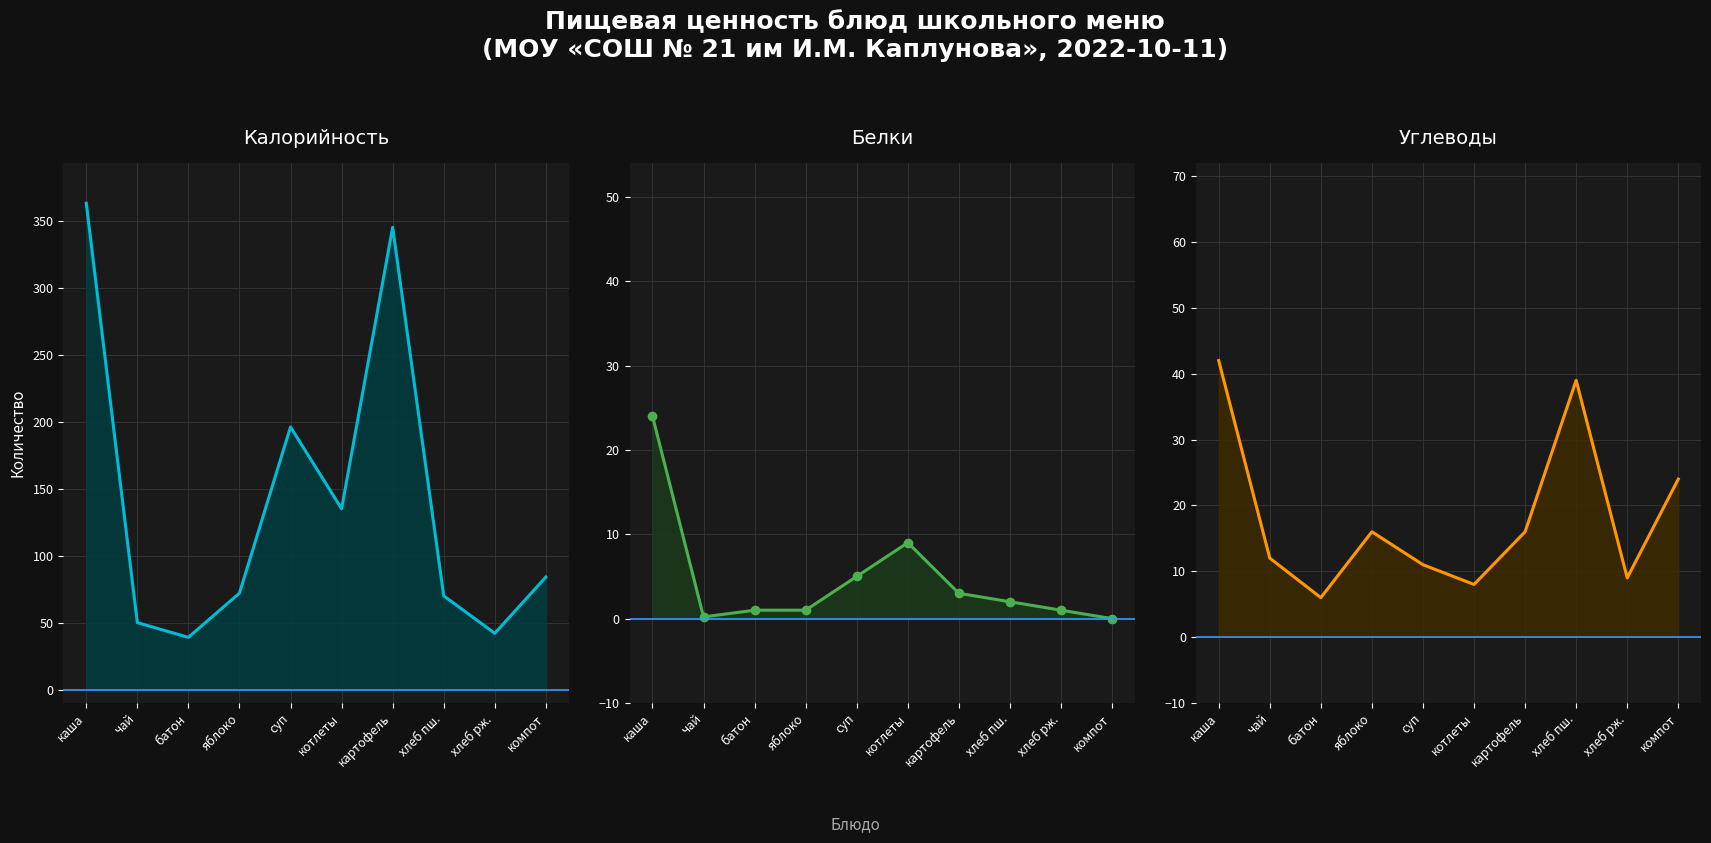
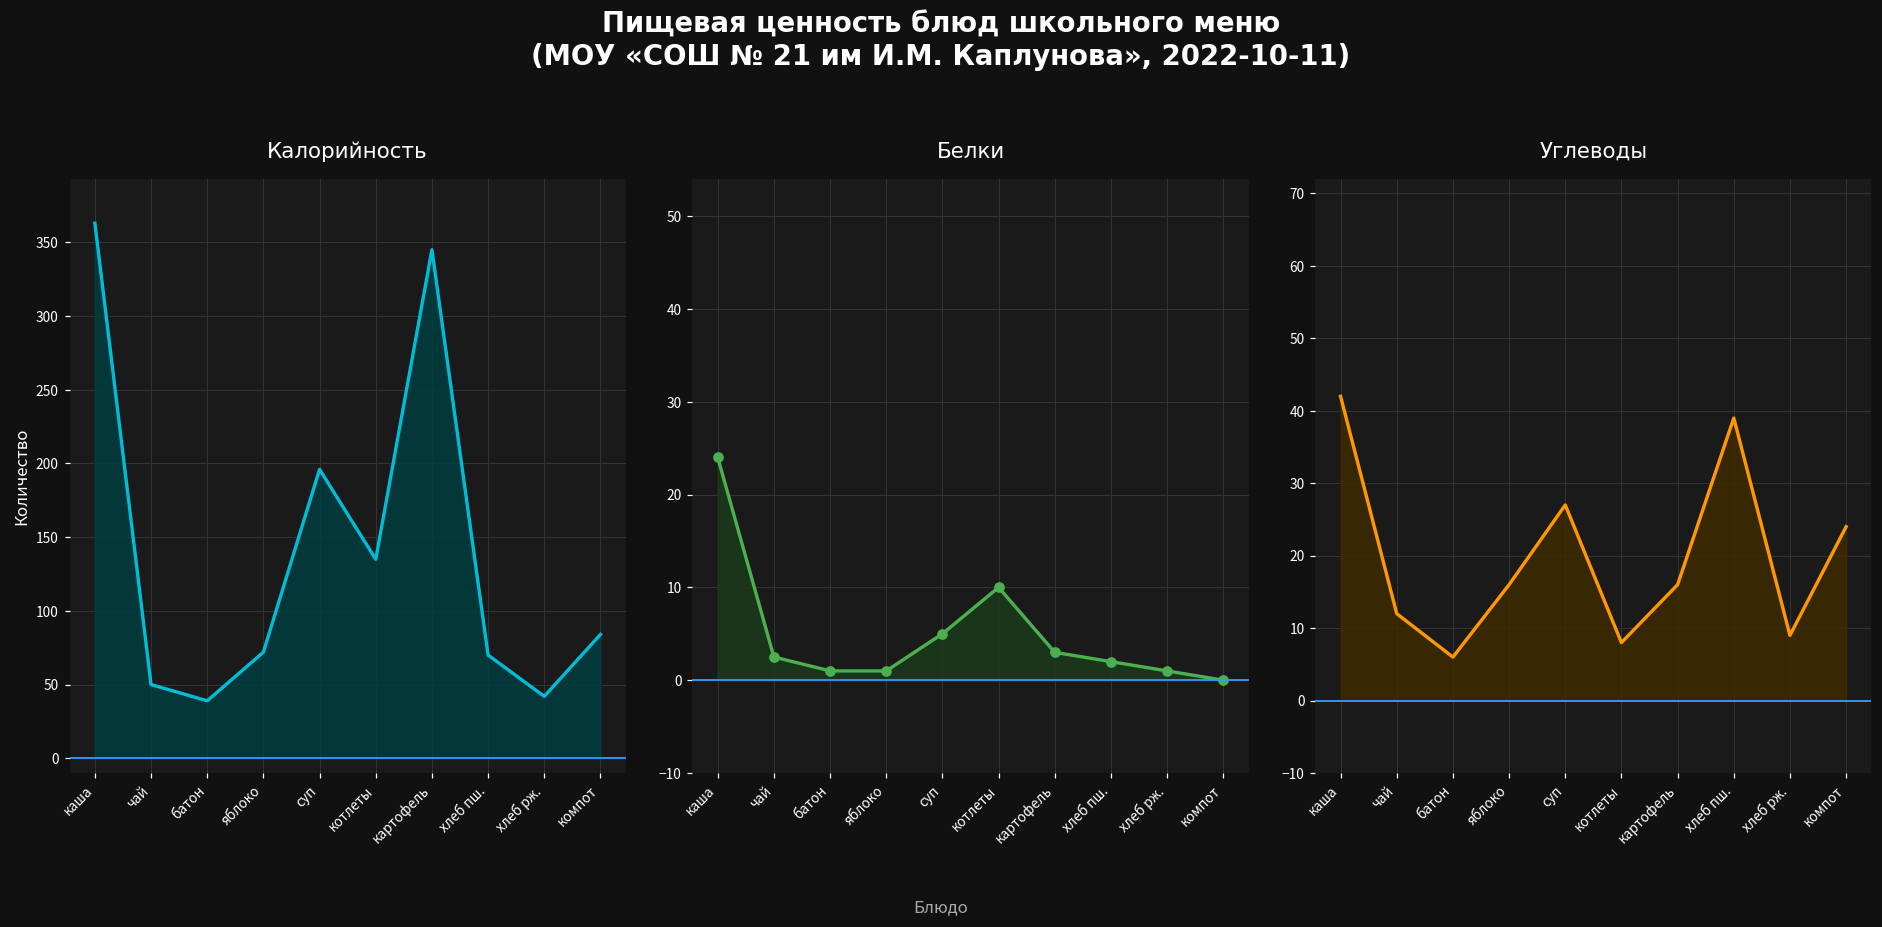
  {
    "Калорийность": {
      "каша": 363,
      "чай": 50,
      "батон": 39,
      "яблоко": 72,
      "суп": 196,
      "котлеты": 135,
      "картофель": 345,
      "хлеб пш.": 70,
      "хлеб рж.": 42,
      "компот": 84
    },
    "Белки": {
      "каша": 24,
-     "чай": 0,
+     "чай": 3,
      "батон": 1,
      "яблоко": 1,
      "суп": 5,
-     "котлеты": 9,
+     "котлеты": 10,
      "картофель": 3,
      "хлеб пш.": 2,
      "хлеб рж.": 1,
      "компот": 0
    },
    "Углеводы": {
      "каша": 42,
      "чай": 12,
      "батон": 6,
      "яблоко": 16,
-     "суп": 11,
+     "суп": 27,
      "котлеты": 8,
      "картофель": 16,
      "хлеб пш.": 39,
      "хлеб рж.": 9,
      "компот": 24
    }
  }
